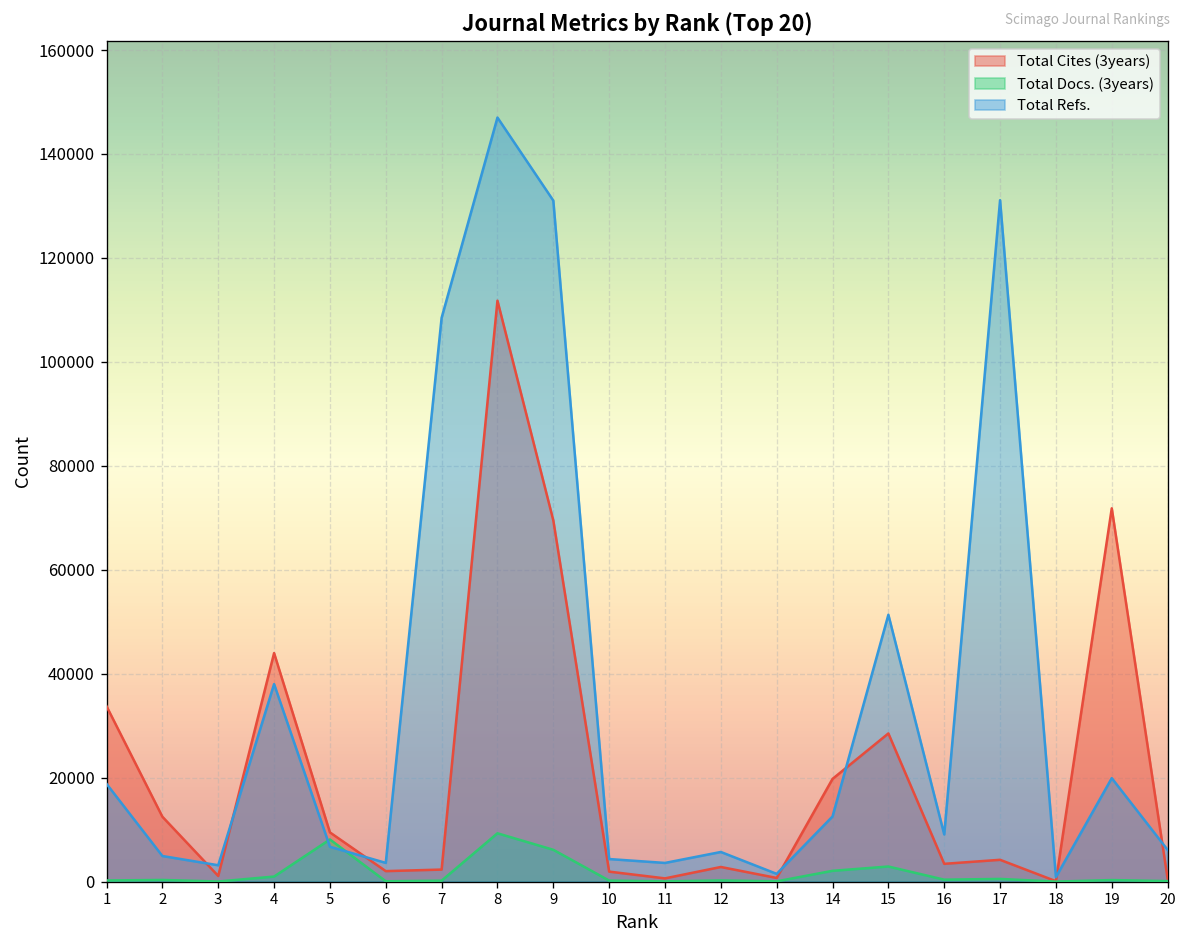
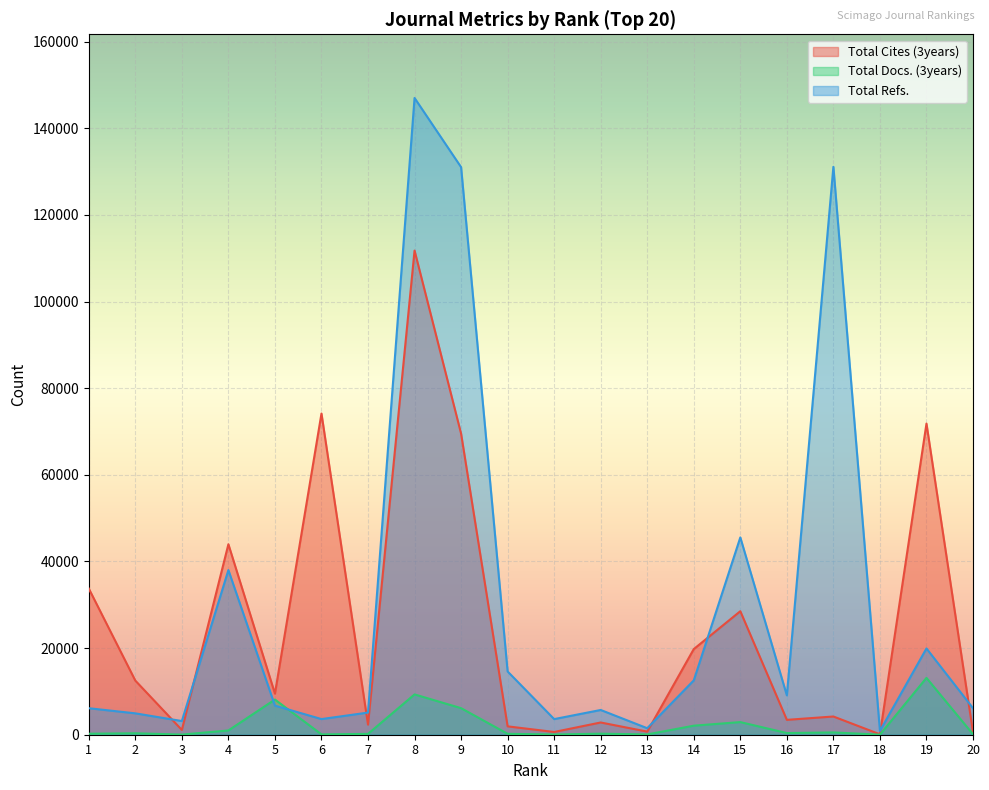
  {
    "Total Cites (3years)": {
      "1": 34000,
      "2": 12000,
      "3": 1000,
      "4": 44000,
      "5": 9000,
-     "6": 2000,
+     "6": 74000,
      "7": 2000,
      "8": 112000,
      "9": 70000,
      "10": 2000,
      "12": 3000,
      "13": 1000,
      "14": 20000,
      "15": 29000,
      "16": 3000,
      "17": 4000,
      "19": 72000
    },
    "Total Docs. (3years)": {
      "1": 0,
      "2": 0,
      "3": 0,
      "4": 1000,
      "5": 8000,
      "6": 0,
      "7": 0,
      "8": 9000,
      "9": 6000,
      "10": 0,
      "12": 0,
      "13": 0,
      "14": 2000,
      "15": 3000,
      "16": 0,
      "17": 1000,
-     "19": 0
+     "19": 13000
    },
    "Total Refs.": {
-     "1": 19000,
+     "1": 6000,
      "2": 5000,
      "3": 3000,
      "4": 38000,
      "5": 7000,
      "6": 4000,
-     "7": 108000,
+     "7": 5000,
      "8": 147000,
      "9": 131000,
-     "10": 4000,
+     "10": 15000,
      "11": 4000,
      "12": 6000,
      "13": 2000,
      "14": 13000,
-     "15": 51000,
+     "15": 46000,
      "16": 9000,
      "17": 131000,
      "18": 1000,
      "19": 20000,
      "20": 6000
    }
  }
